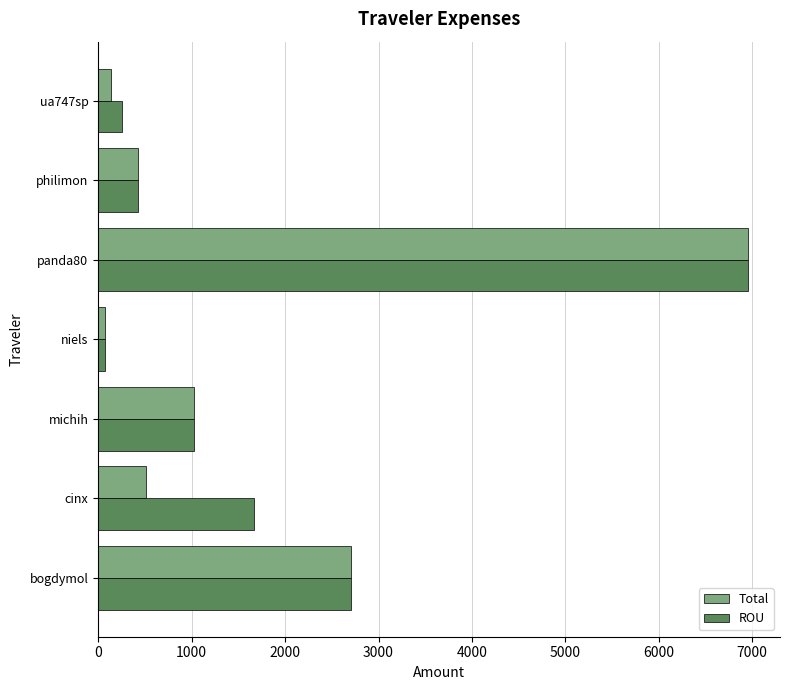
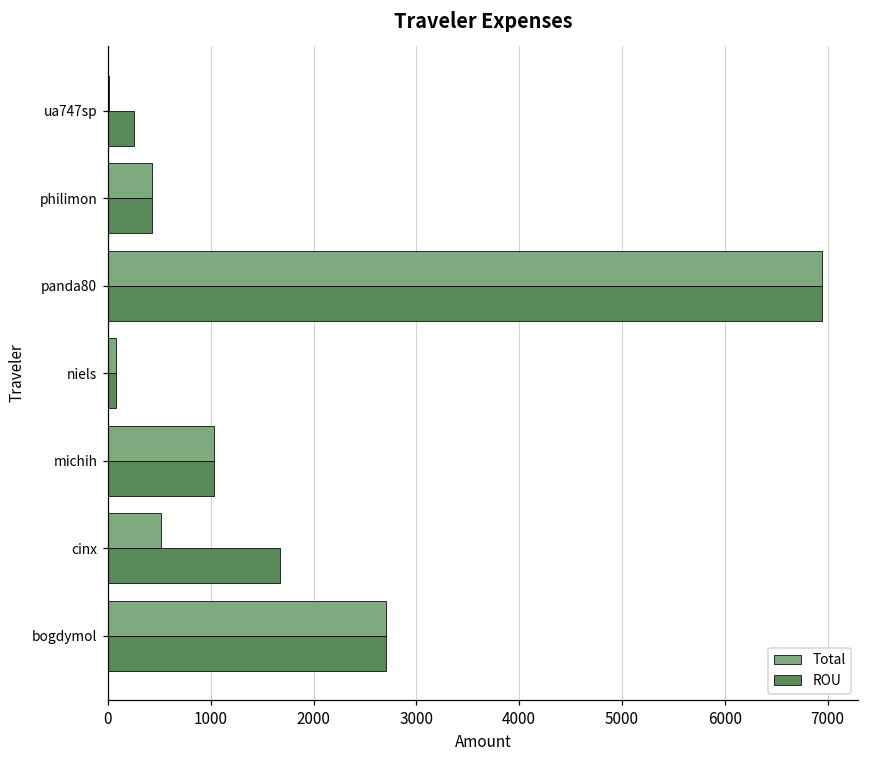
  {
    "Total": {
-     "ua747sp": 100,
+     "ua747sp": 0,
      "philimon": 400,
      "panda80": 6900,
      "niels": 100,
      "michih": 1000,
      "cinx": 500,
      "bogdymol": 2700
    },
    "ROU": {
      "ua747sp": 300,
      "philimon": 400,
      "panda80": 6900,
      "niels": 100,
      "michih": 1000,
      "cinx": 1700,
      "bogdymol": 2700
    }
  }
